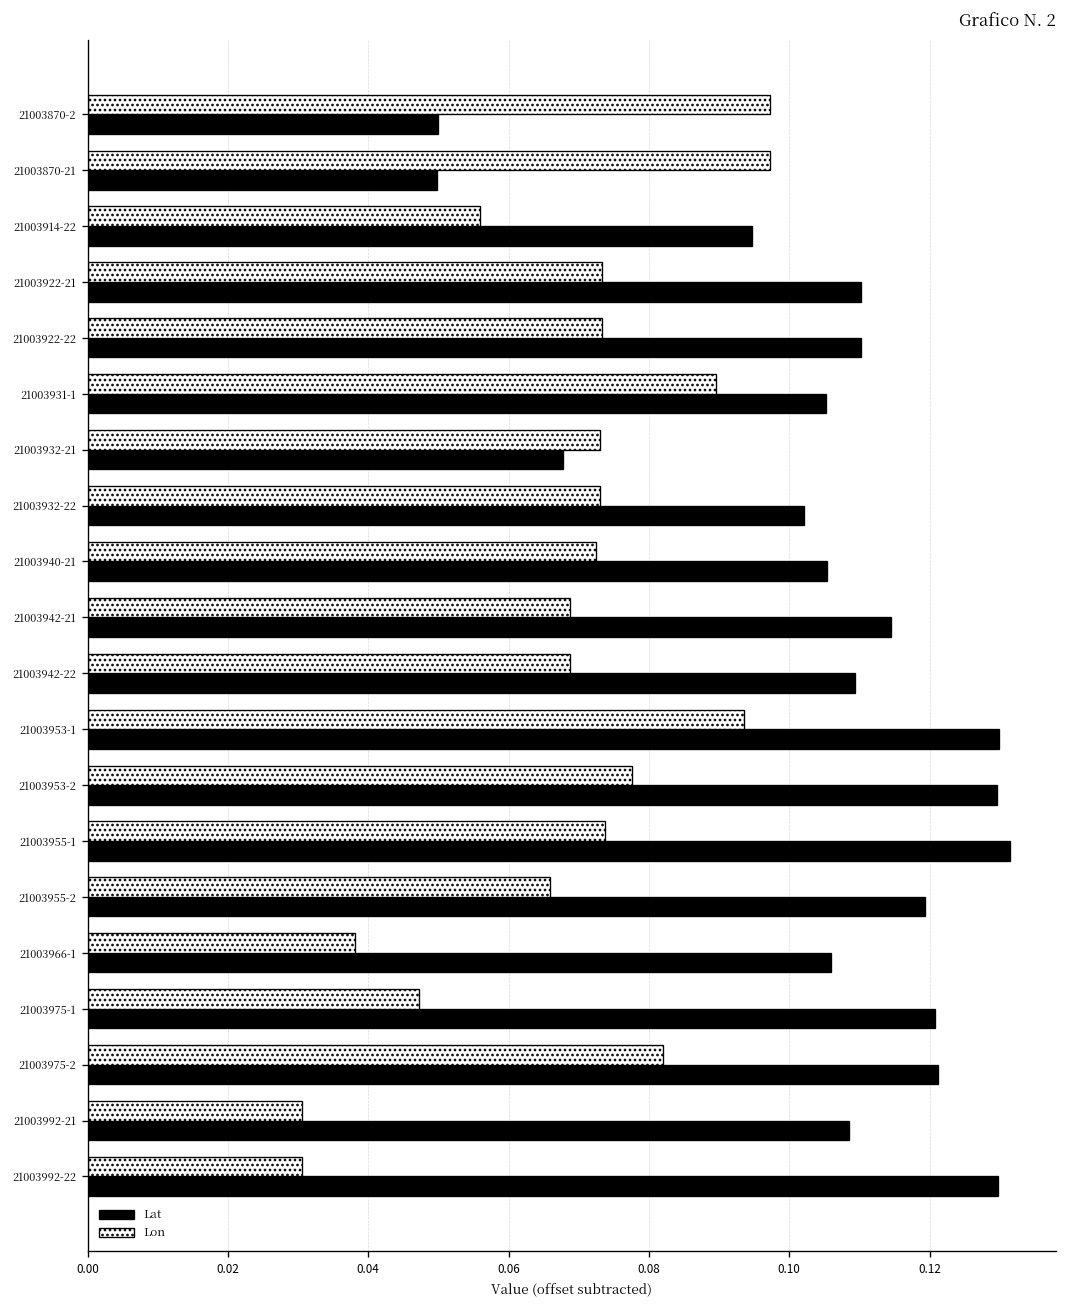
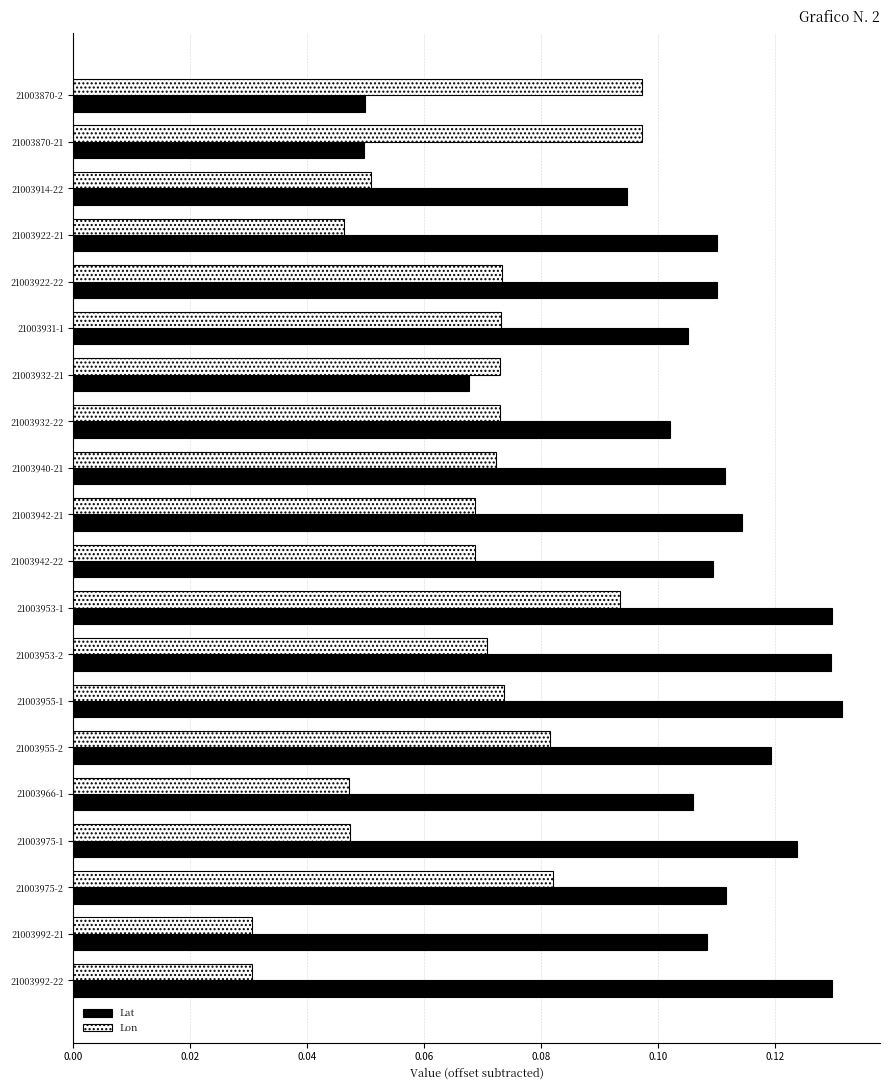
  {
    "Lat": {
      "21003870-2": 0.050,
      "21003870-21": 0.050,
      "21003914-22": 0.095,
      "21003922-21": 0.110,
      "21003922-22": 0.110,
      "21003931-1": 0.105,
      "21003932-21": 0.068,
      "21003932-22": 0.102,
-     "21003940-21": 0.105,
+     "21003940-21": 0.112,
      "21003942-21": 0.114,
      "21003942-22": 0.109,
      "21003953-1": 0.130,
      "21003953-2": 0.130,
      "21003955-1": 0.131,
      "21003955-2": 0.119,
      "21003966-1": 0.106,
-     "21003975-1": 0.121,
-     "21003975-2": 0.121,
+     "21003975-1": 0.124,
+     "21003975-2": 0.112,
      "21003992-21": 0.108,
      "21003992-22": 0.130
    },
    "Lon": {
      "21003870-2": 0.097,
      "21003870-21": 0.097,
-     "21003914-22": 0.056,
-     "21003922-21": 0.073,
+     "21003914-22": 0.051,
+     "21003922-21": 0.046,
      "21003922-22": 0.073,
-     "21003931-1": 0.090,
+     "21003931-1": 0.073,
      "21003932-21": 0.073,
      "21003932-22": 0.073,
      "21003940-21": 0.072,
      "21003942-21": 0.069,
      "21003942-22": 0.069,
      "21003953-1": 0.094,
-     "21003953-2": 0.078,
+     "21003953-2": 0.071,
      "21003955-1": 0.074,
-     "21003955-2": 0.066,
-     "21003966-1": 0.038,
+     "21003955-2": 0.082,
+     "21003966-1": 0.047,
      "21003975-1": 0.047,
      "21003975-2": 0.082,
      "21003992-21": 0.031,
      "21003992-22": 0.031
    }
  }
